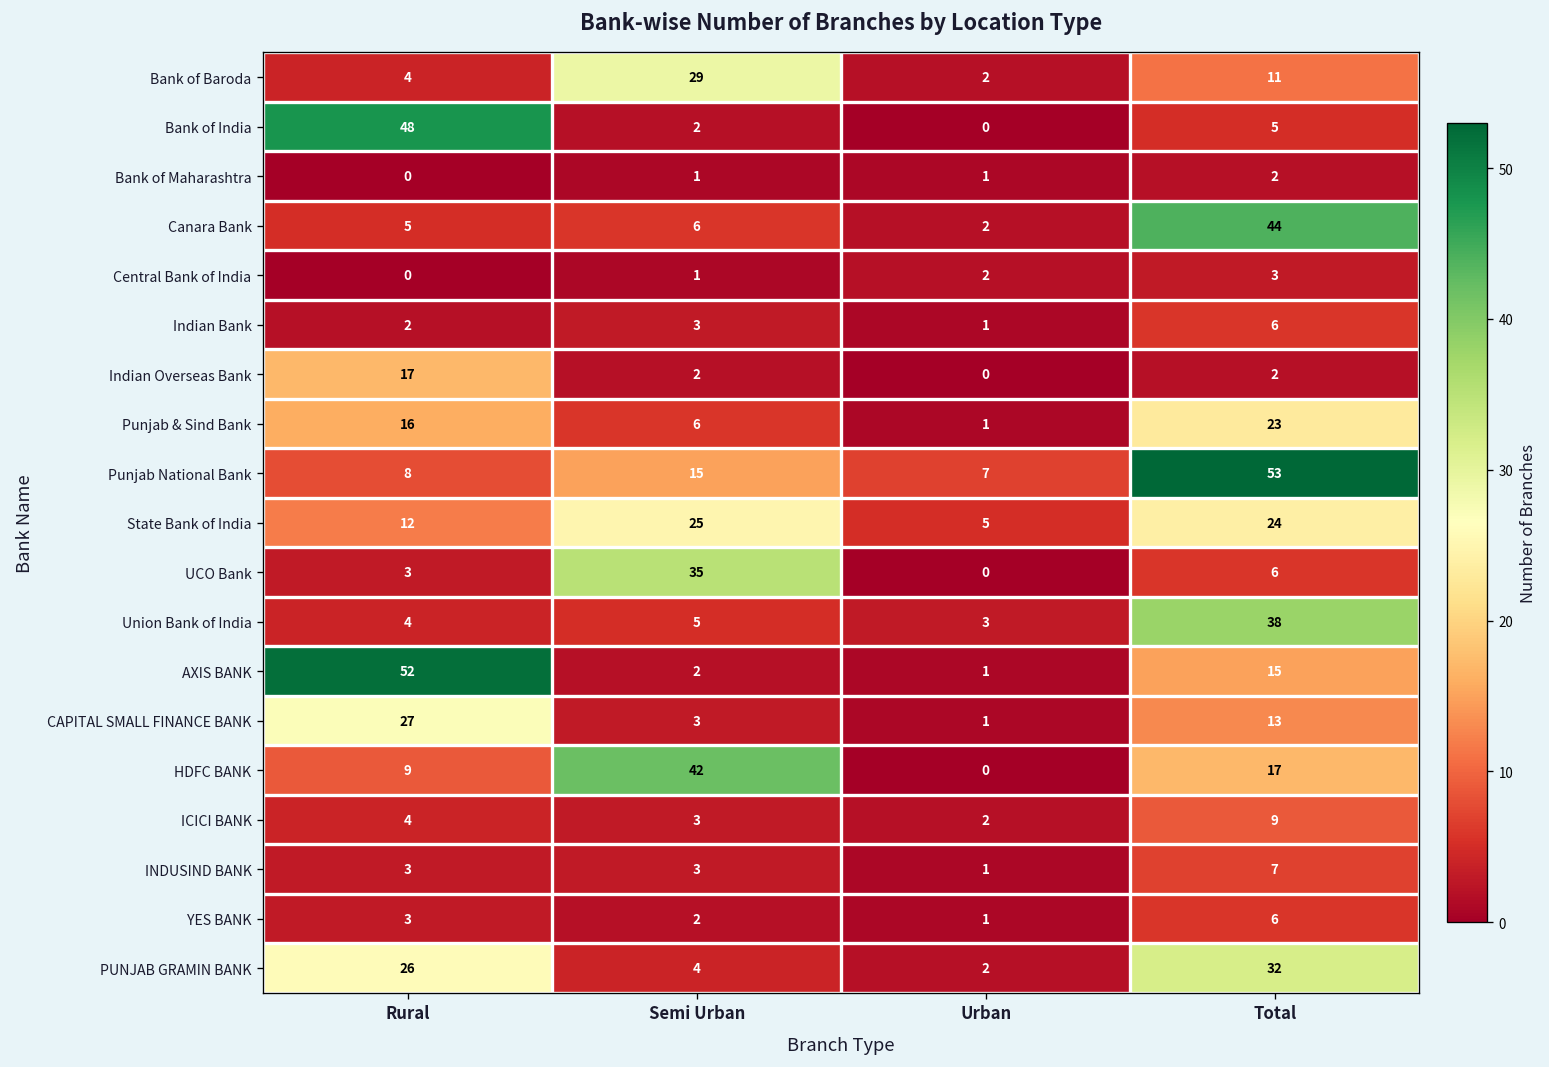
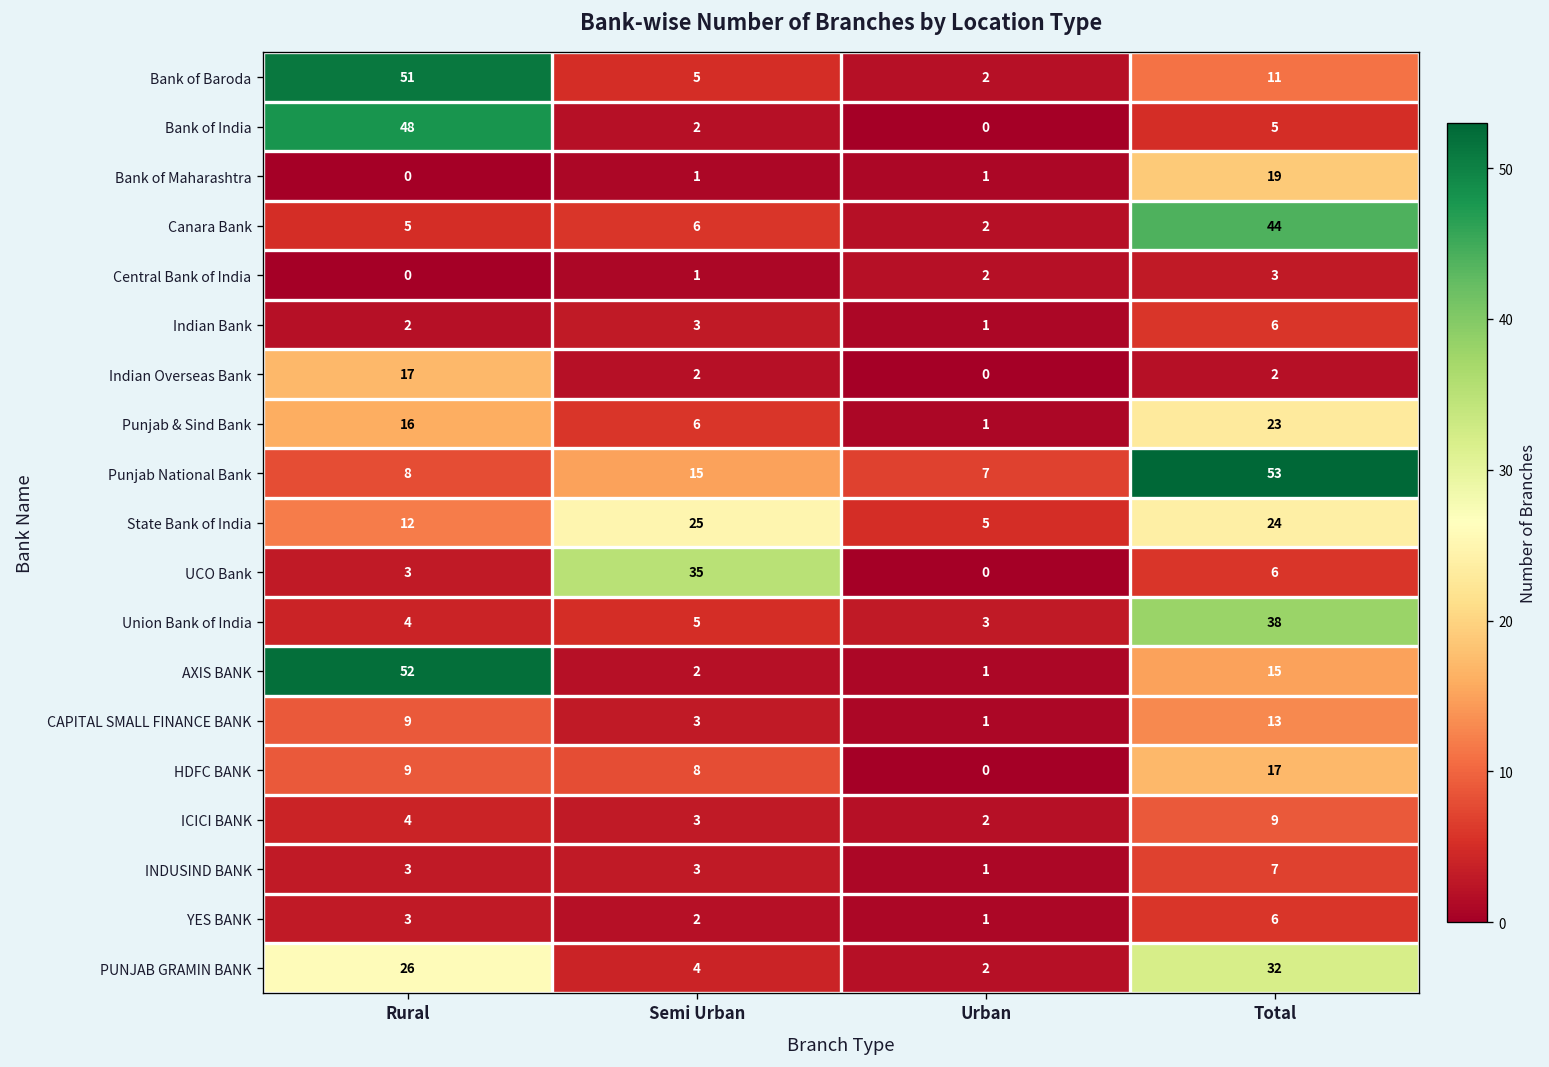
  {
    "Bank of Baroda": {
-     "Rural": 4,
-     "Semi Urban": 29,
+     "Rural": 51,
+     "Semi Urban": 5,
      "Urban": 2,
      "Total": 11
    },
    "Bank of India": {
      "Rural": 48,
      "Semi Urban": 2,
      "Urban": 0,
      "Total": 5
    },
    "Bank of Maharashtra": {
      "Rural": 0,
      "Semi Urban": 1,
      "Urban": 1,
-     "Total": 2
+     "Total": 19
    },
    "Canara Bank": {
      "Rural": 5,
      "Semi Urban": 6,
      "Urban": 2,
      "Total": 44
    },
    "Central Bank of India": {
      "Rural": 0,
      "Semi Urban": 1,
      "Urban": 2,
      "Total": 3
    },
    "Indian Bank": {
      "Rural": 2,
      "Semi Urban": 3,
      "Urban": 1,
      "Total": 6
    },
    "Indian Overseas Bank": {
      "Rural": 17,
      "Semi Urban": 2,
      "Urban": 0,
      "Total": 2
    },
    "Punjab & Sind Bank": {
      "Rural": 16,
      "Semi Urban": 6,
      "Urban": 1,
      "Total": 23
    },
    "Punjab National Bank": {
      "Rural": 8,
      "Semi Urban": 15,
      "Urban": 7,
      "Total": 53
    },
    "State Bank of India": {
      "Rural": 12,
      "Semi Urban": 25,
      "Urban": 5,
      "Total": 24
    },
    "UCO Bank": {
      "Rural": 3,
      "Semi Urban": 35,
      "Urban": 0,
      "Total": 6
    },
    "Union Bank of India": {
      "Rural": 4,
      "Semi Urban": 5,
      "Urban": 3,
      "Total": 38
    },
    "AXIS BANK": {
      "Rural": 52,
      "Semi Urban": 2,
      "Urban": 1,
      "Total": 15
    },
    "CAPITAL SMALL FINANCE BANK": {
-     "Rural": 27,
+     "Rural": 9,
      "Semi Urban": 3,
      "Urban": 1,
      "Total": 13
    },
    "HDFC BANK": {
      "Rural": 9,
-     "Semi Urban": 42,
+     "Semi Urban": 8,
      "Urban": 0,
      "Total": 17
    },
    "ICICI BANK": {
      "Rural": 4,
      "Semi Urban": 3,
      "Urban": 2,
      "Total": 9
    },
    "INDUSIND BANK": {
      "Rural": 3,
      "Semi Urban": 3,
      "Urban": 1,
      "Total": 7
    },
    "YES BANK": {
      "Rural": 3,
      "Semi Urban": 2,
      "Urban": 1,
      "Total": 6
    },
    "PUNJAB GRAMIN BANK": {
      "Rural": 26,
      "Semi Urban": 4,
      "Urban": 2,
      "Total": 32
    }
  }
